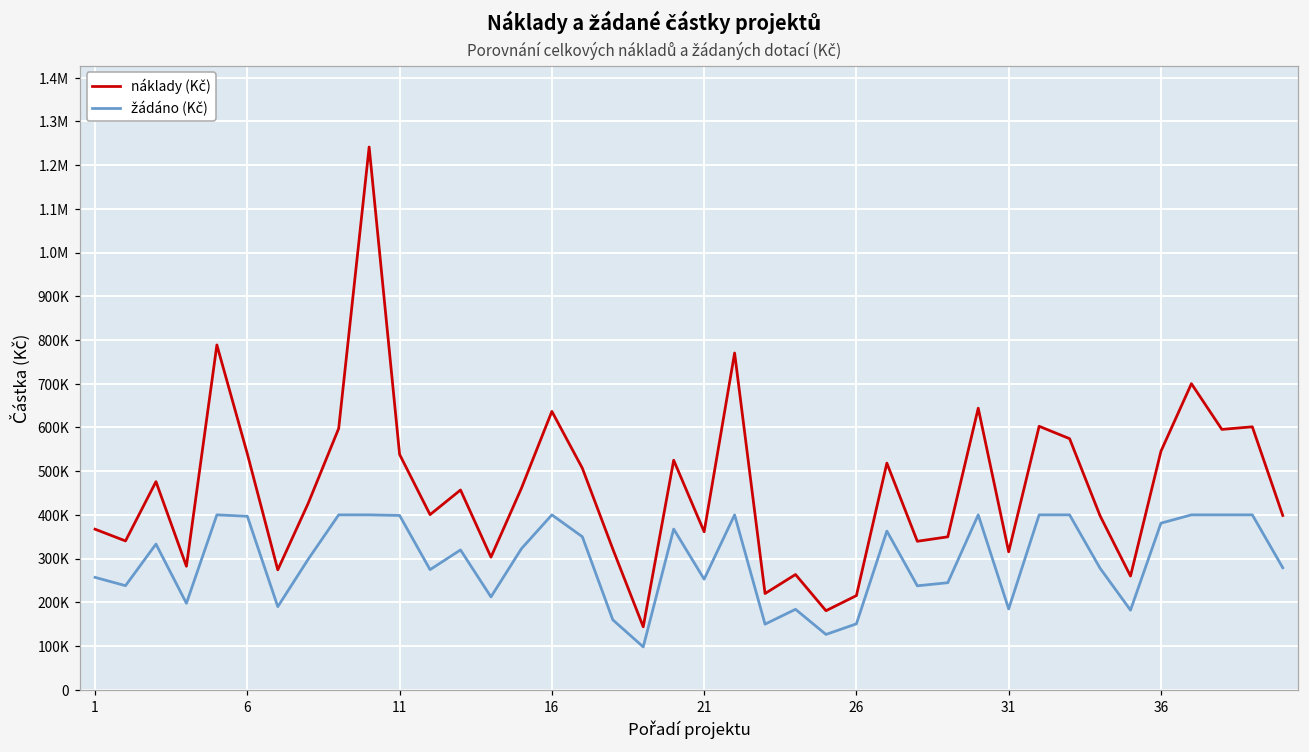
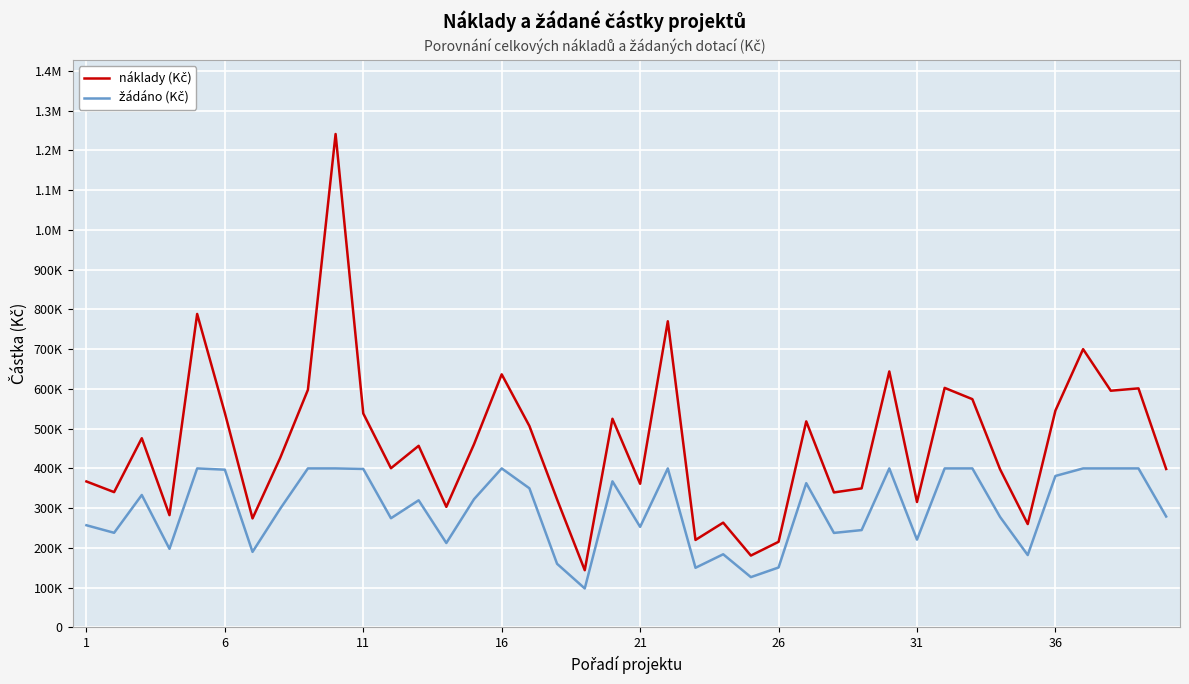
  {
    "náklady (Kč)": {
      "1": 370000,
      "6": 540000,
      "11": 540000,
      "16": 640000,
      "21": 360000,
      "26": 220000,
      "31": 320000,
      "36": 550000
    },
    "žádáno (Kč)": {
      "1": 260000,
      "6": 400000,
      "11": 400000,
      "16": 400000,
      "21": 250000,
      "26": 150000,
-     "31": 180000,
+     "31": 220000,
      "36": 380000
    }
  }
